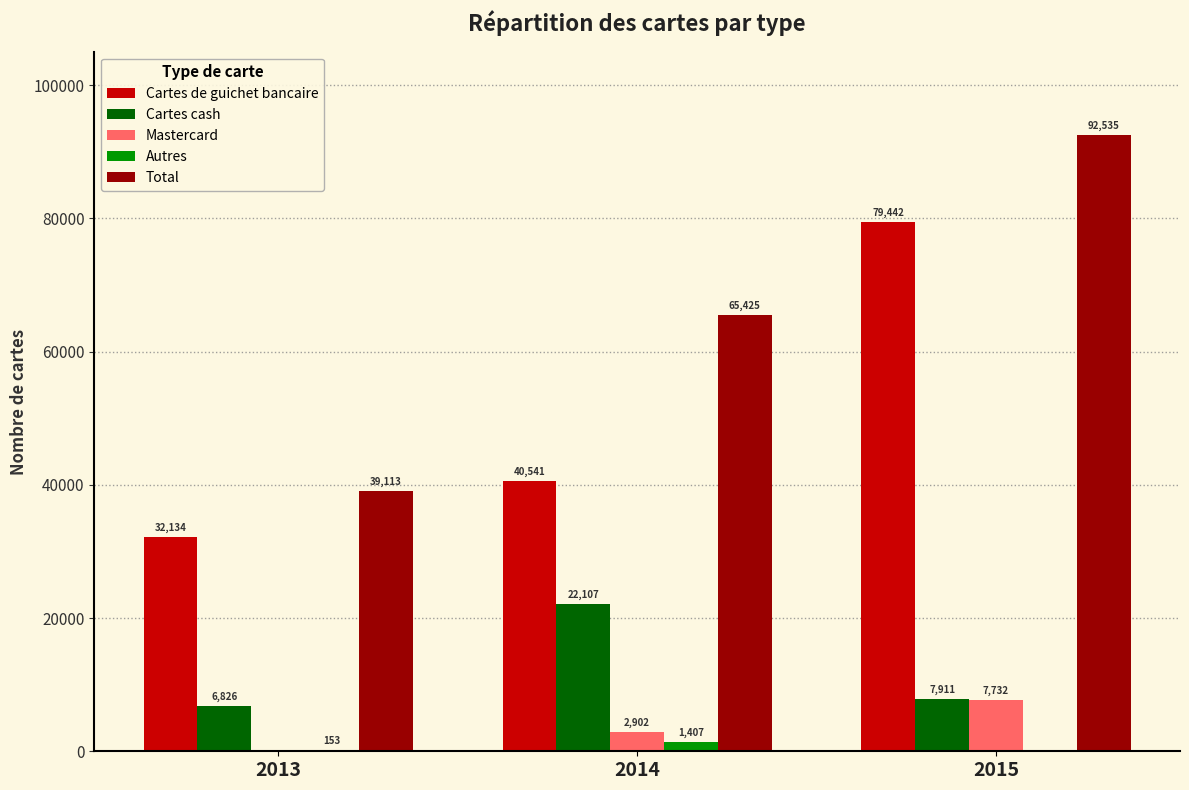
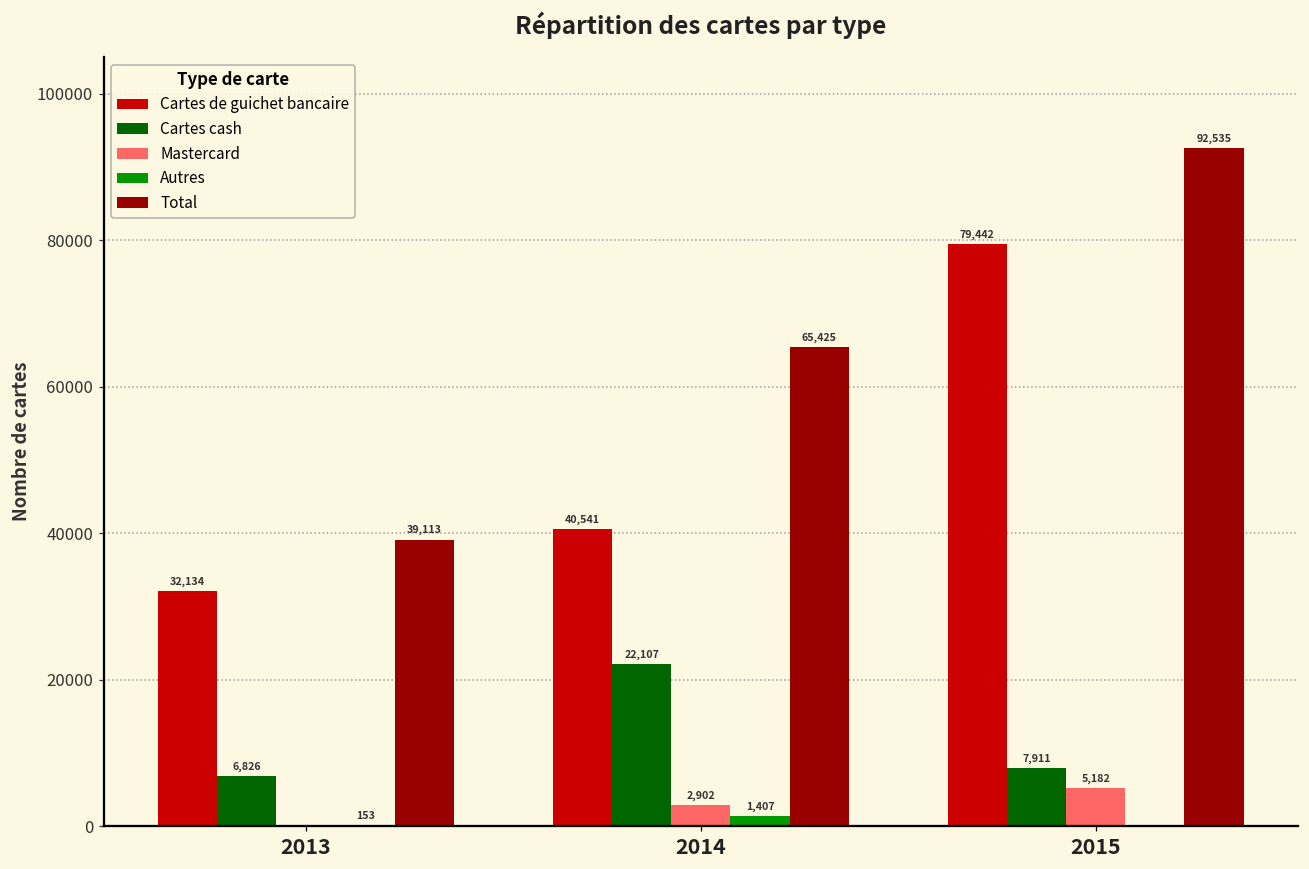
  {
    "Mastercard": {
      "2014": "2,902",
-     "2015": "7,732"
+     "2015": "5,182"
    }
  }
